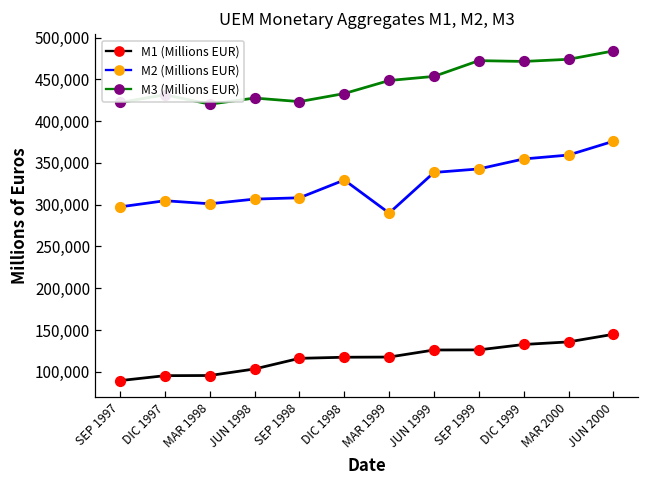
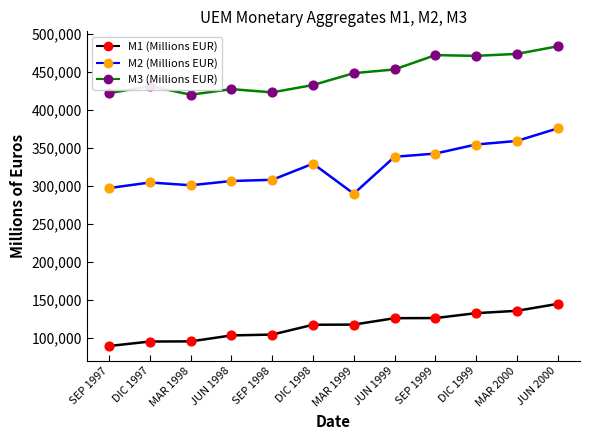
  {
    "M1 (Millions EUR)": {
      "SEP 1997": "90,000",
      "DIC 1997": "100,000",
      "MAR 1998": "100,000",
      "JUN 1998": "100,000",
-     "SEP 1998": "120,000",
+     "SEP 1998": "100,000",
      "DIC 1998": "120,000",
      "MAR 1999": "120,000",
      "JUN 1999": "130,000",
      "SEP 1999": "130,000",
      "DIC 1999": "130,000",
      "MAR 2000": "140,000",
      "JUN 2000": "140,000"
    },
    "M2 (Millions EUR)": {
      "SEP 1997": "300,000",
      "DIC 1997": "300,000",
      "MAR 1998": "300,000",
      "JUN 1998": "310,000",
      "SEP 1998": "310,000",
      "DIC 1998": "330,000",
      "MAR 1999": "290,000",
      "JUN 1999": "340,000",
      "SEP 1999": "340,000",
      "DIC 1999": "350,000",
      "MAR 2000": "360,000",
      "JUN 2000": "380,000"
    },
    "M3 (Millions EUR)": {
      "SEP 1997": "420,000",
      "MAR 1998": "420,000",
      "JUN 1998": "430,000",
      "SEP 1998": "420,000",
      "DIC 1998": "430,000",
      "MAR 1999": "450,000",
      "JUN 1999": "450,000",
      "SEP 1999": "470,000",
      "DIC 1999": "470,000",
      "MAR 2000": "470,000",
      "JUN 2000": "480,000"
    }
  }
